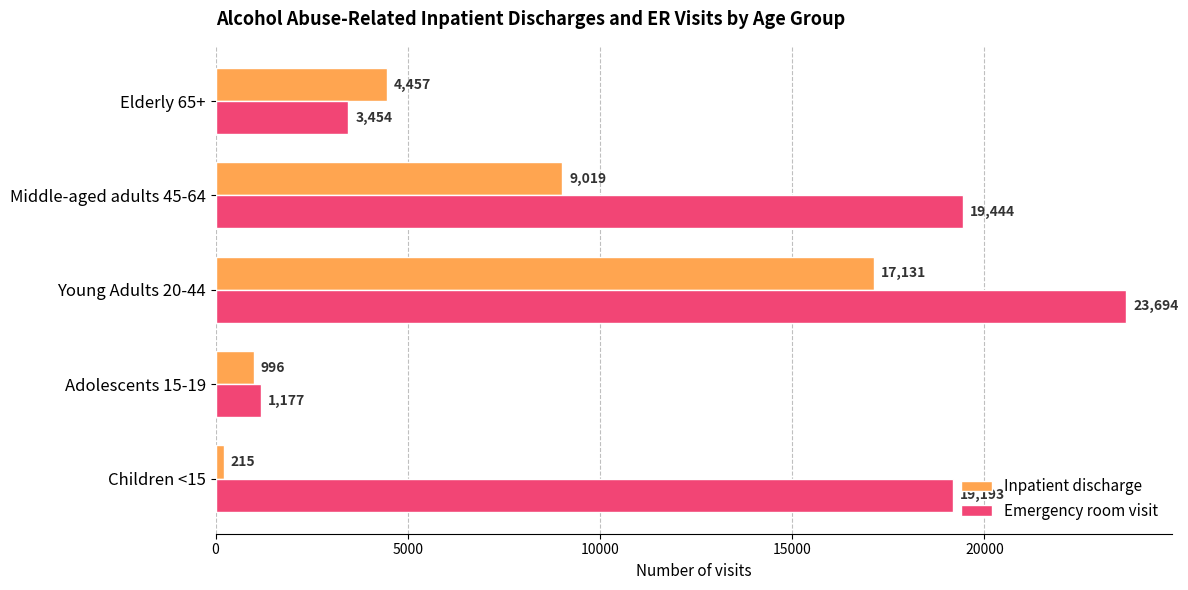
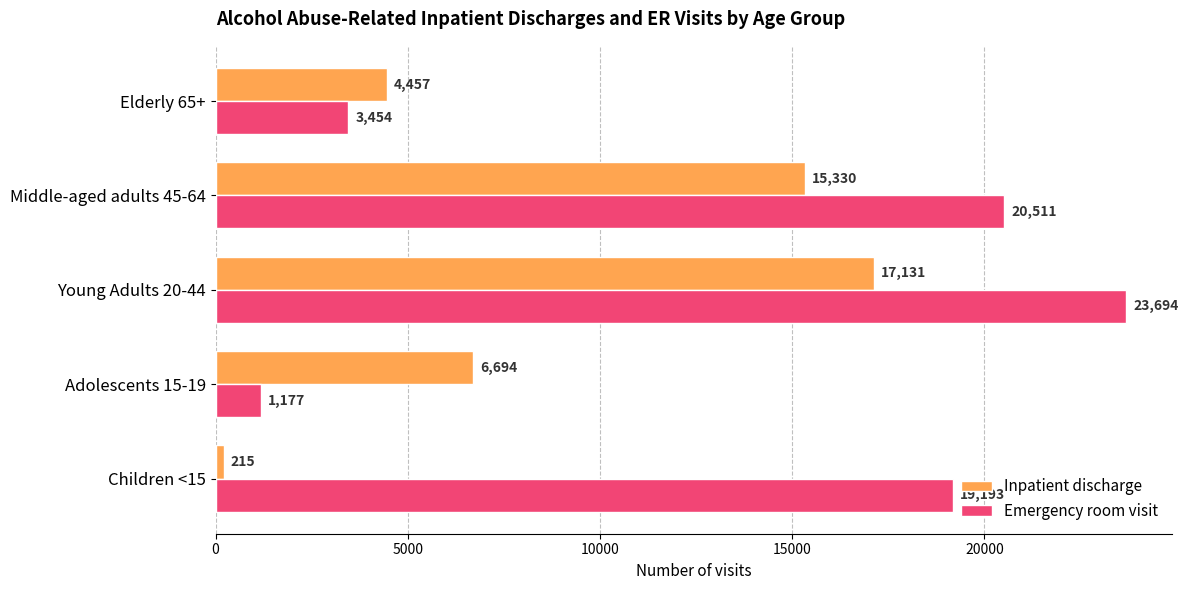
  {
    "Inpatient discharge": {
      "Elderly 65+": "4,457",
-     "Middle-aged adults 45-64": "9,019",
+     "Middle-aged adults 45-64": "15,330",
      "Young Adults 20-44": "17,131",
-     "Adolescents 15-19": "996",
+     "Adolescents 15-19": "6,694",
      "Children <15": "215"
    },
    "Emergency room visit": {
      "Elderly 65+": "3,454",
-     "Middle-aged adults 45-64": "19,444",
+     "Middle-aged adults 45-64": "20,511",
      "Young Adults 20-44": "23,694",
      "Adolescents 15-19": "1,177",
      "Children <15": "19,193"
    }
  }
